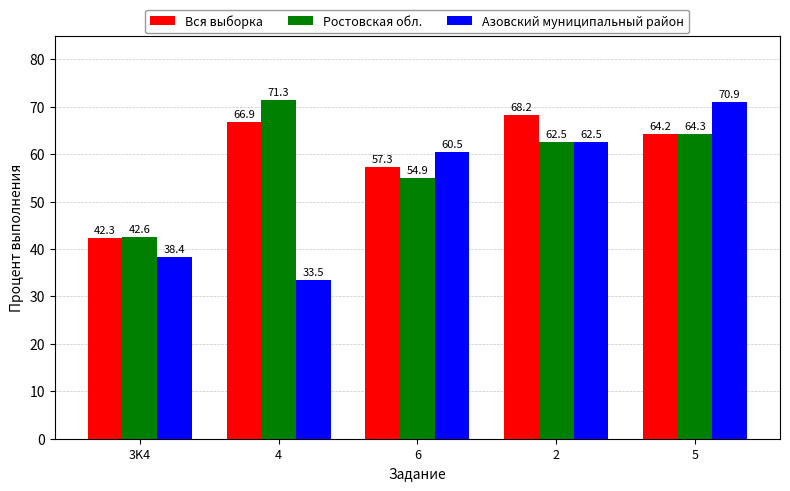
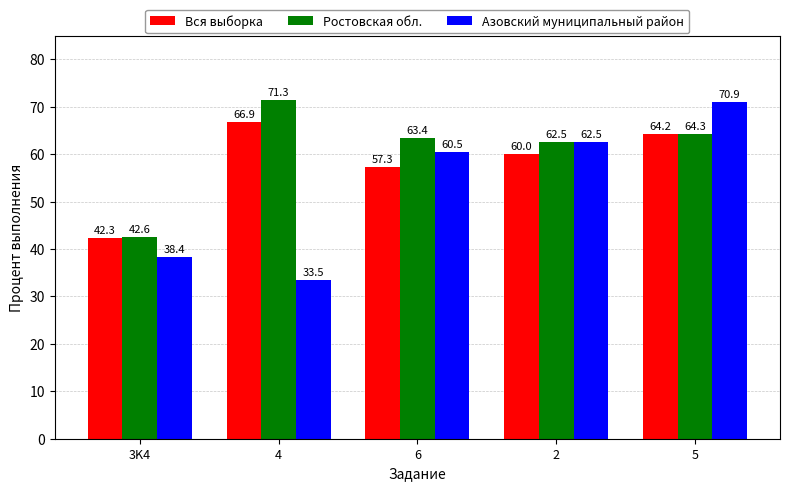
  {
    "Вся выборка": {
      "3K4": 42.3,
      "4": 66.9,
      "6": 57.3,
-     "2": 68.2,
+     "2": 60.0,
      "5": 64.2
    },
    "Ростовская обл.": {
      "3K4": 42.6,
      "4": 71.3,
-     "6": 54.9,
+     "6": 63.4,
      "2": 62.5,
      "5": 64.3
    },
    "Азовский муниципальный район": {
      "3K4": 38.4,
      "4": 33.5,
      "6": 60.5,
      "2": 62.5,
      "5": 70.9
    }
  }
